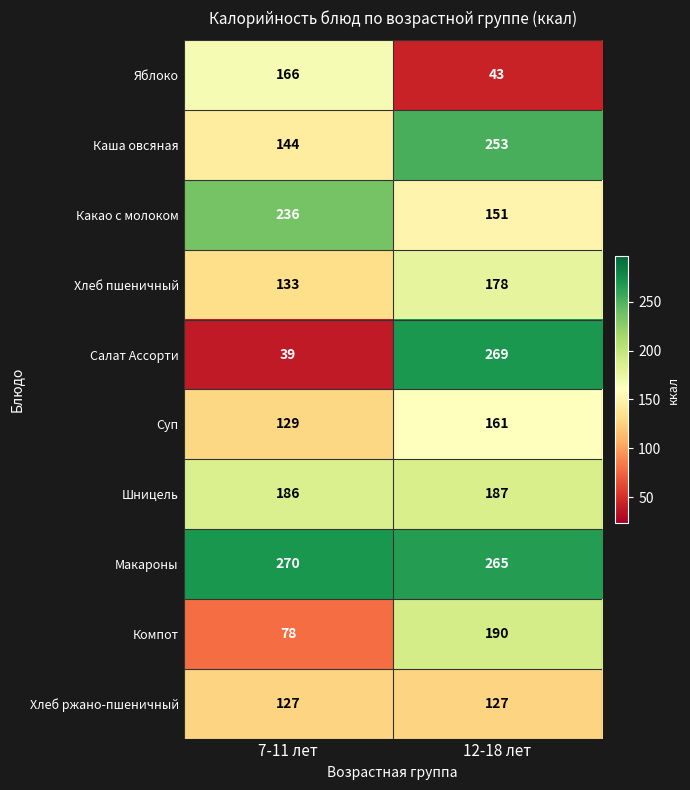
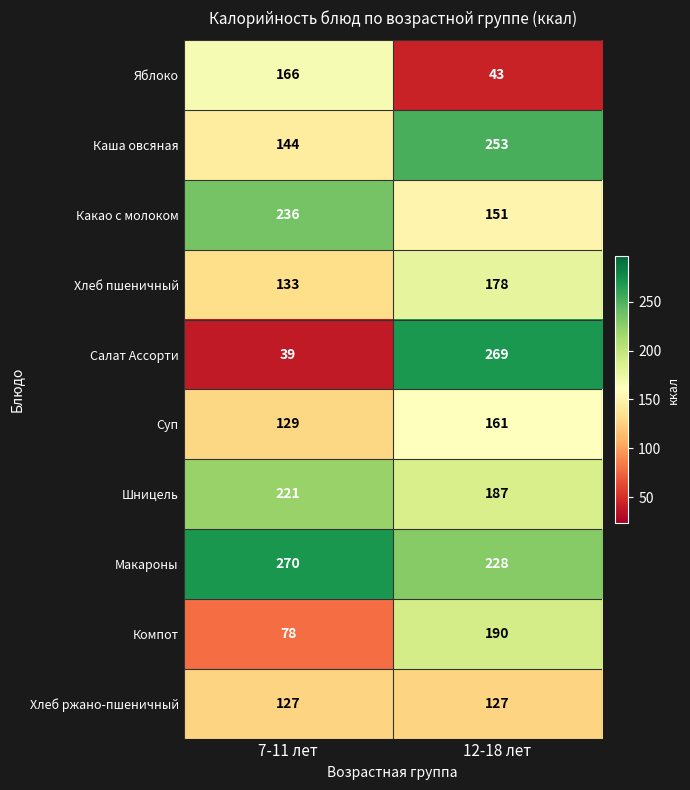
  {
    "Яблоко": {
      "7-11 лет": 166,
      "12-18 лет": 43
    },
    "Каша овсяная": {
      "7-11 лет": 144,
      "12-18 лет": 253
    },
    "Какао с молоком": {
      "7-11 лет": 236,
      "12-18 лет": 151
    },
    "Хлеб пшеничный": {
      "7-11 лет": 133,
      "12-18 лет": 178
    },
    "Салат Ассорти": {
      "7-11 лет": 39,
      "12-18 лет": 269
    },
    "Суп": {
      "7-11 лет": 129,
      "12-18 лет": 161
    },
    "Шницель": {
-     "7-11 лет": 186,
+     "7-11 лет": 221,
      "12-18 лет": 187
    },
    "Макароны": {
      "7-11 лет": 270,
-     "12-18 лет": 265
+     "12-18 лет": 228
    },
    "Компот": {
      "7-11 лет": 78,
      "12-18 лет": 190
    },
    "Хлеб ржано-пшеничный": {
      "7-11 лет": 127,
      "12-18 лет": 127
    }
  }
